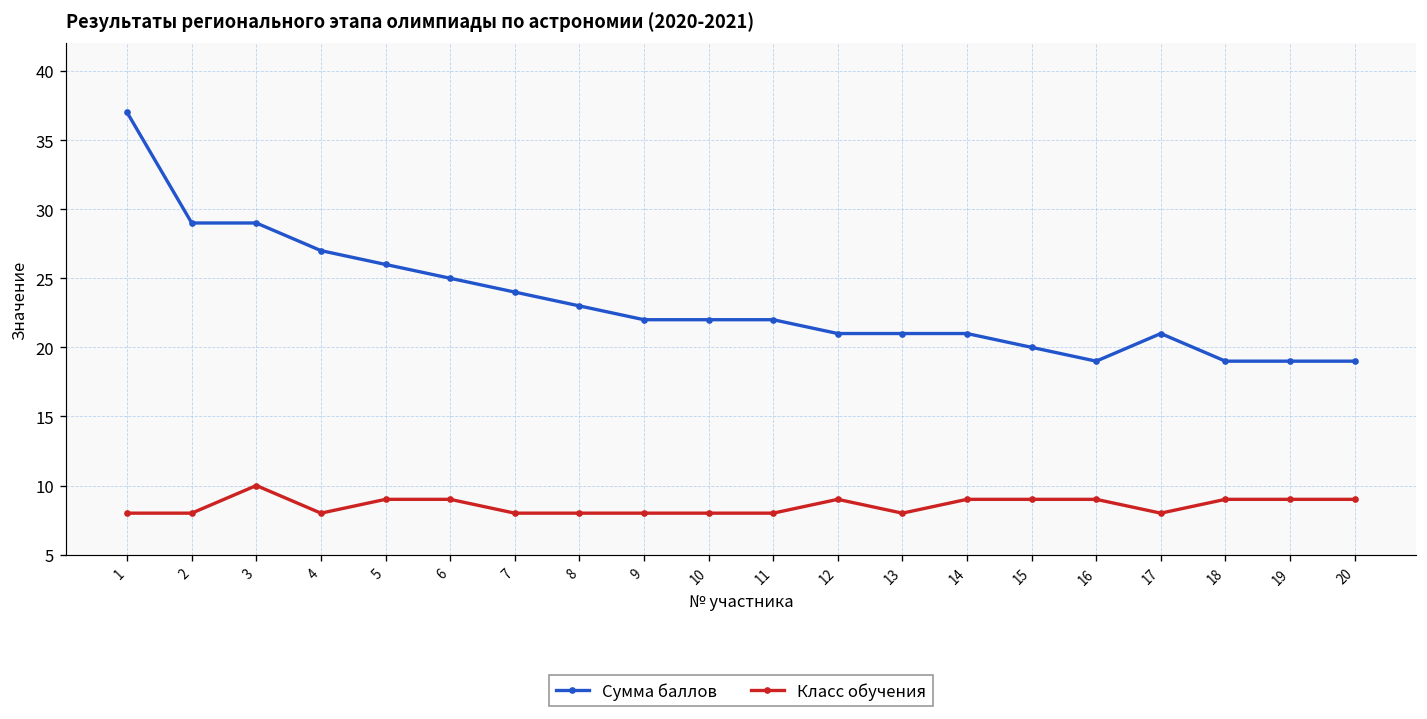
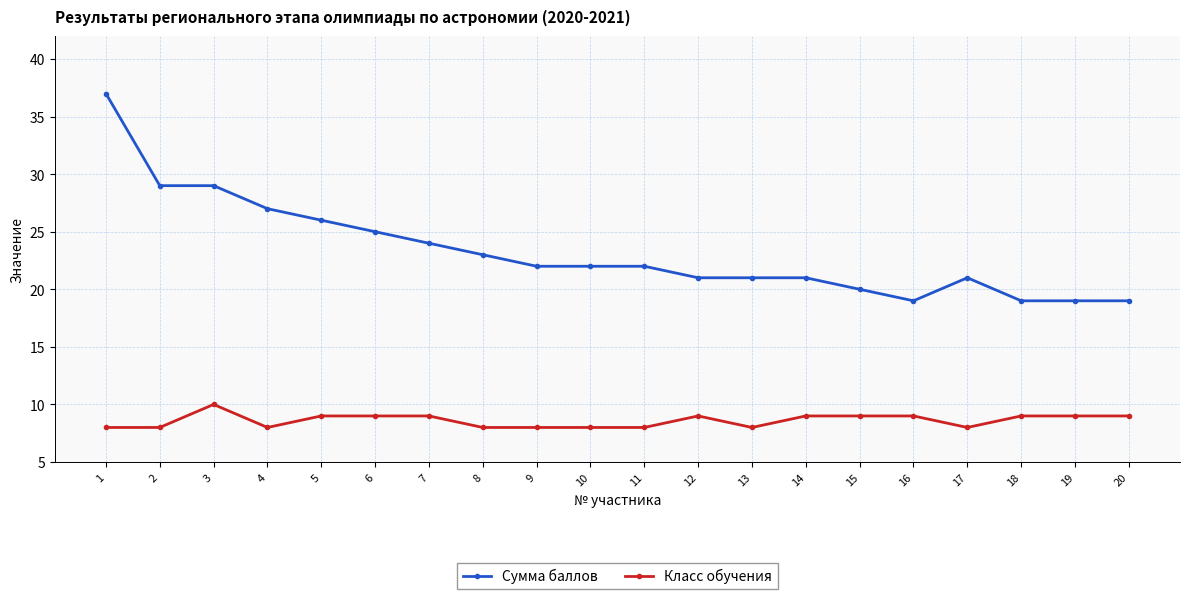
  {
    "Сумма баллов": {
      "1": 37,
      "2": 29,
      "3": 29,
      "4": 27,
      "5": 26,
      "6": 25,
      "7": 24,
      "8": 23,
      "9": 22,
      "10": 22,
      "11": 22,
      "12": 21,
      "13": 21,
      "14": 21,
      "15": 20,
      "16": 19,
      "17": 21,
      "18": 19,
      "19": 19,
      "20": 19
    },
    "Класс обучения": {
      "1": 8,
      "2": 8,
      "3": 10,
      "4": 8,
      "5": 9,
      "6": 9,
-     "7": 8,
+     "7": 9,
      "8": 8,
      "9": 8,
      "10": 8,
      "11": 8,
      "12": 9,
      "13": 8,
      "14": 9,
      "15": 9,
      "16": 9,
      "17": 8,
      "18": 9,
      "19": 9,
      "20": 9
    }
  }
